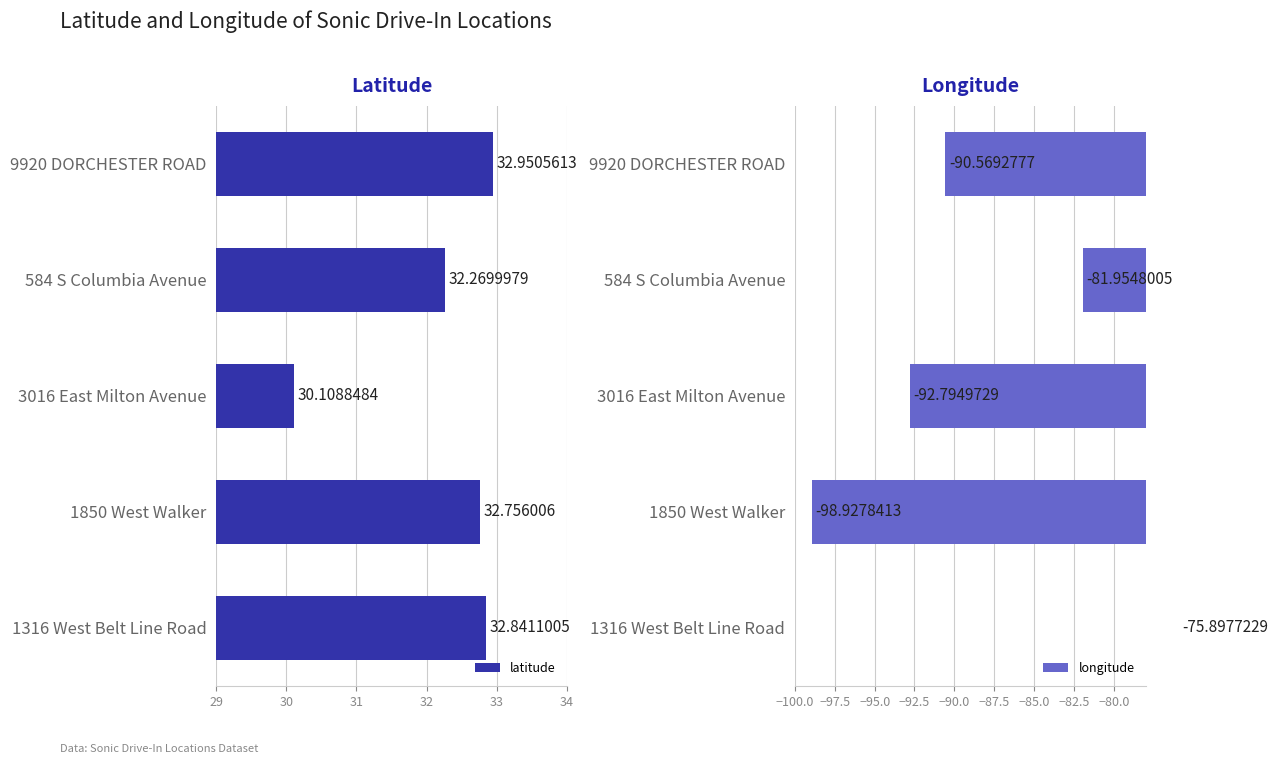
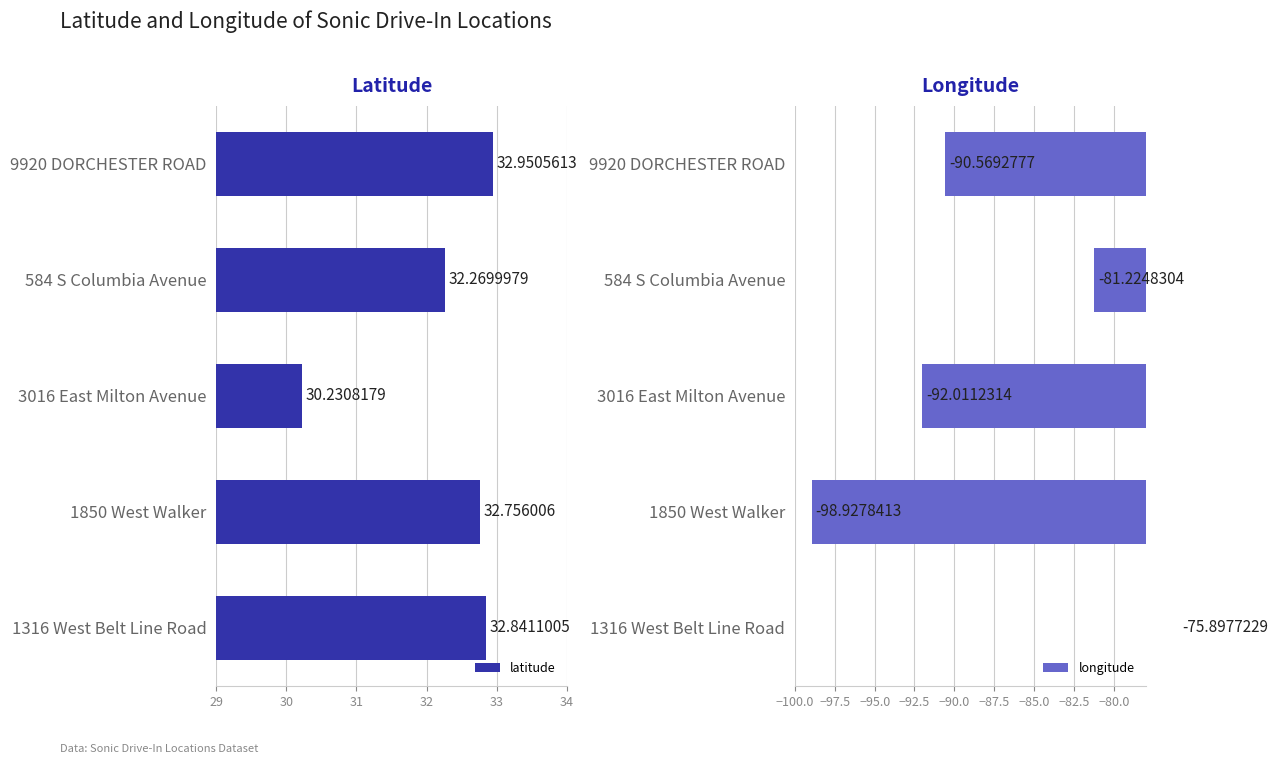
  {
    "Latitude": {
      "9920 DORCHESTER ROAD": 32.9505613,
      "584 S Columbia Avenue": 32.2699979,
-     "3016 East Milton Avenue": 30.1088484,
+     "3016 East Milton Avenue": 30.2308179,
      "1850 West Walker": 32.756006,
      "1316 West Belt Line Road": 32.8411005
    },
    "Longitude": {
      "9920 DORCHESTER ROAD": -90.5692777,
-     "584 S Columbia Avenue": -81.9548005,
-     "3016 East Milton Avenue": -92.7949729,
+     "584 S Columbia Avenue": -81.2248304,
+     "3016 East Milton Avenue": -92.0112314,
      "1850 West Walker": -98.9278413
    }
  }
